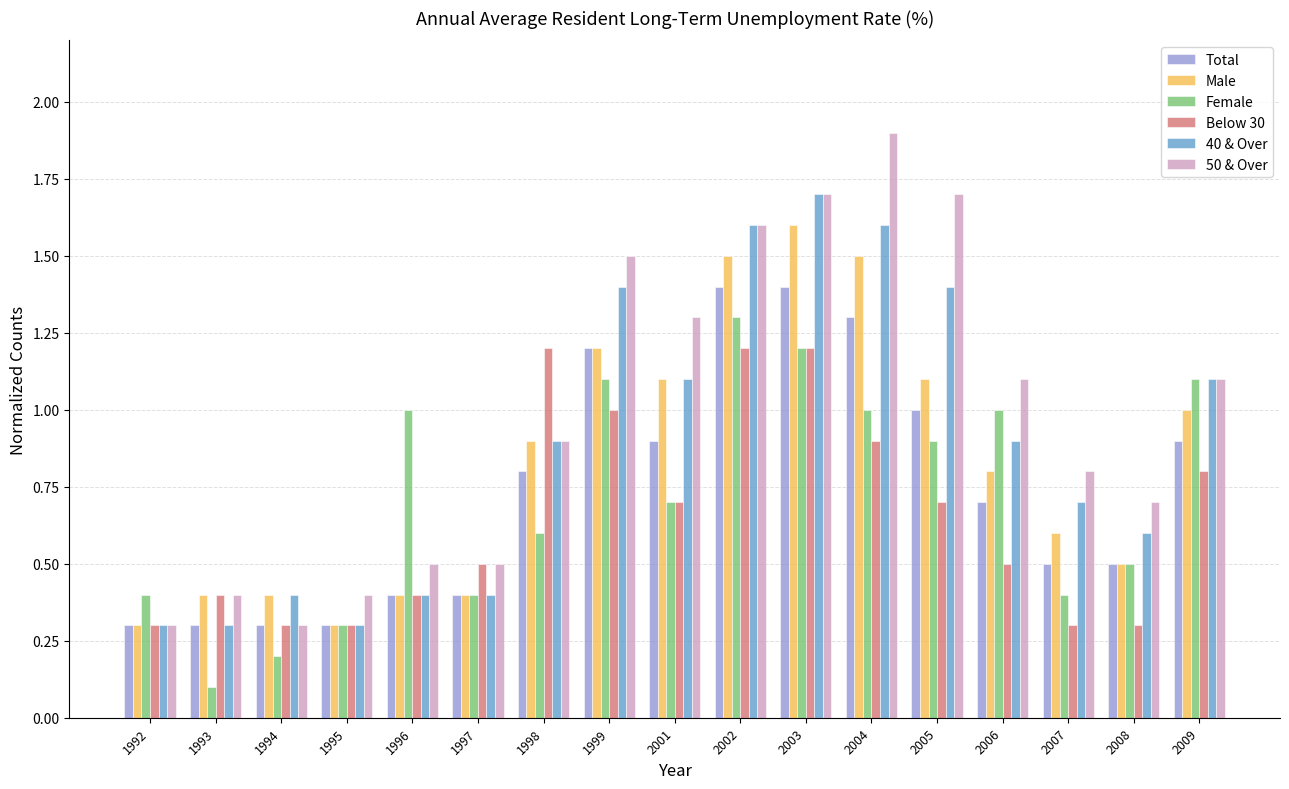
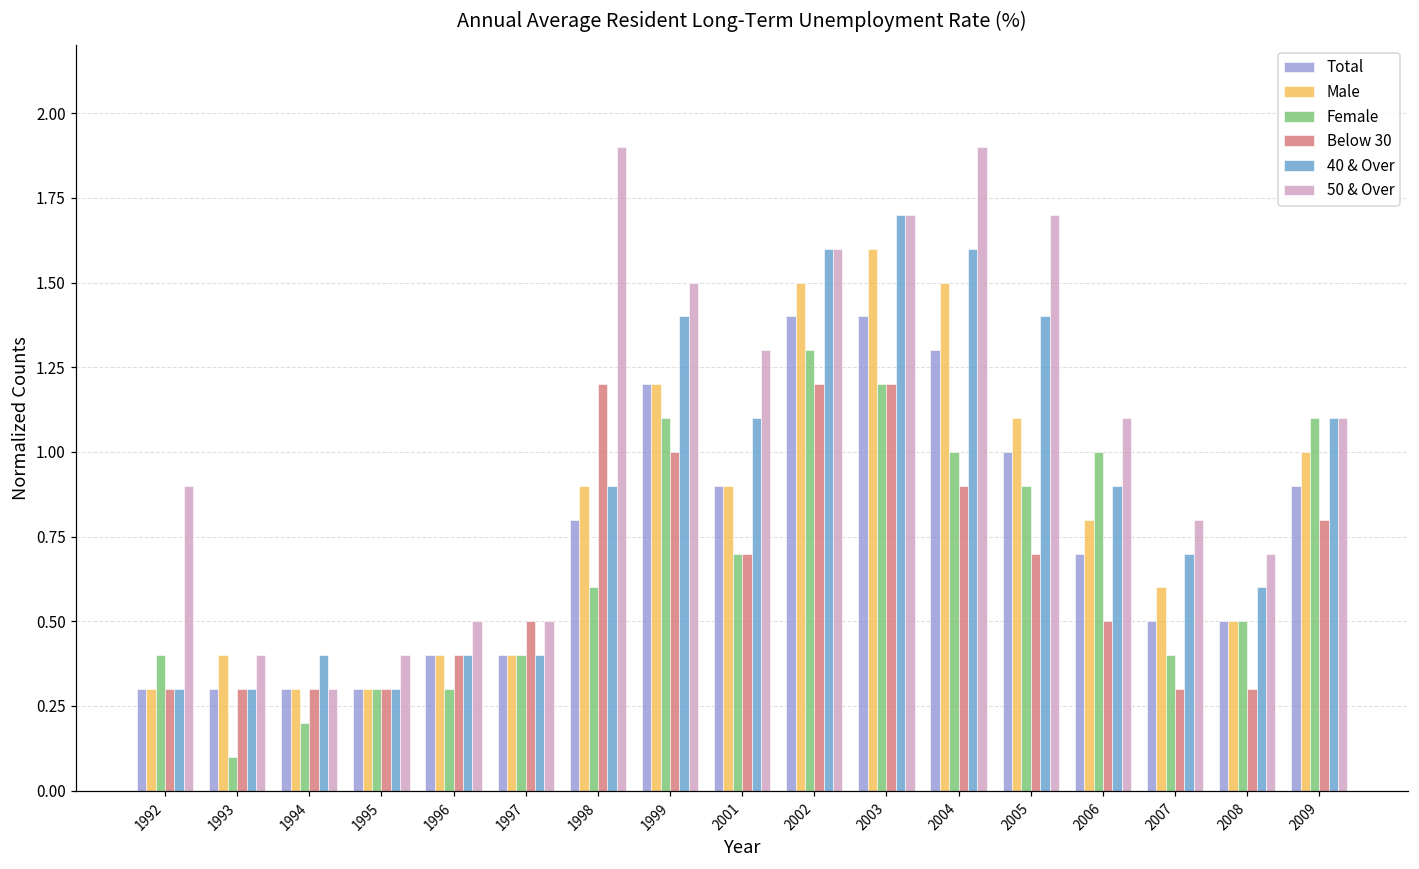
  {
    "Male": {
      "1992": 0.3,
      "1993": 0.4,
-     "1994": 0.4,
+     "1994": 0.3,
      "1995": 0.3,
      "1996": 0.4,
      "1997": 0.4,
      "1998": 0.9,
      "1999": 1.2,
-     "2001": 1.1,
+     "2001": 0.9,
      "2002": 1.5,
      "2003": 1.6,
      "2004": 1.5,
      "2005": 1.1,
      "2006": 0.8,
      "2007": 0.6,
      "2008": 0.5,
      "2009": 1.0
    },
    "Female": {
      "1992": 0.4,
      "1993": 0.1,
      "1994": 0.2,
      "1995": 0.3,
-     "1996": 1.0,
+     "1996": 0.3,
      "1997": 0.4,
      "1998": 0.6,
      "1999": 1.1,
      "2001": 0.7,
      "2002": 1.3,
      "2003": 1.2,
      "2004": 1.0,
      "2005": 0.9,
      "2006": 1.0,
      "2007": 0.4,
      "2008": 0.5,
      "2009": 1.1
    },
    "Below 30": {
      "1992": 0.3,
-     "1993": 0.4,
+     "1993": 0.3,
      "1994": 0.3,
      "1995": 0.3,
      "1996": 0.4,
      "1997": 0.5,
      "1998": 1.2,
      "1999": 1.0,
      "2001": 0.7,
      "2002": 1.2,
      "2003": 1.2,
      "2004": 0.9,
      "2005": 0.7,
      "2006": 0.5,
      "2007": 0.3,
      "2008": 0.3,
      "2009": 0.8
    },
    "50 & Over": {
-     "1992": 0.3,
+     "1992": 0.9,
      "1993": 0.4,
      "1994": 0.3,
      "1995": 0.4,
      "1996": 0.5,
      "1997": 0.5,
-     "1998": 0.9,
+     "1998": 1.9,
      "1999": 1.5,
      "2001": 1.3,
      "2002": 1.6,
      "2003": 1.7,
      "2004": 1.9,
      "2005": 1.7,
      "2006": 1.1,
      "2007": 0.8,
      "2008": 0.7,
      "2009": 1.1
    }
  }
